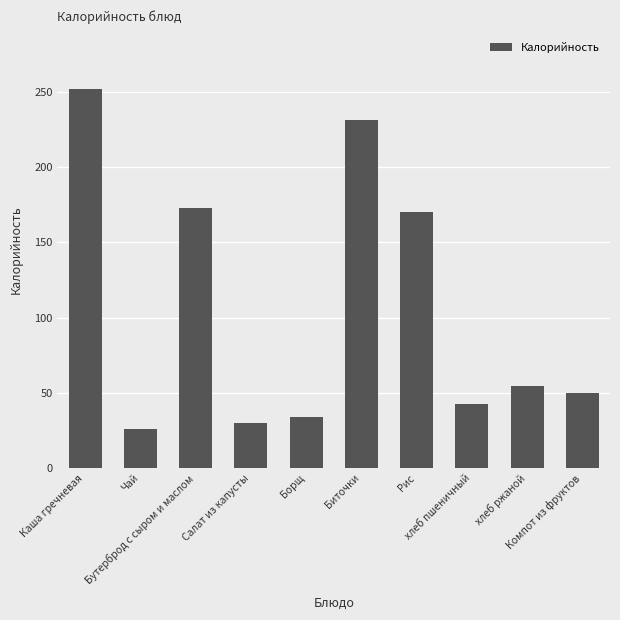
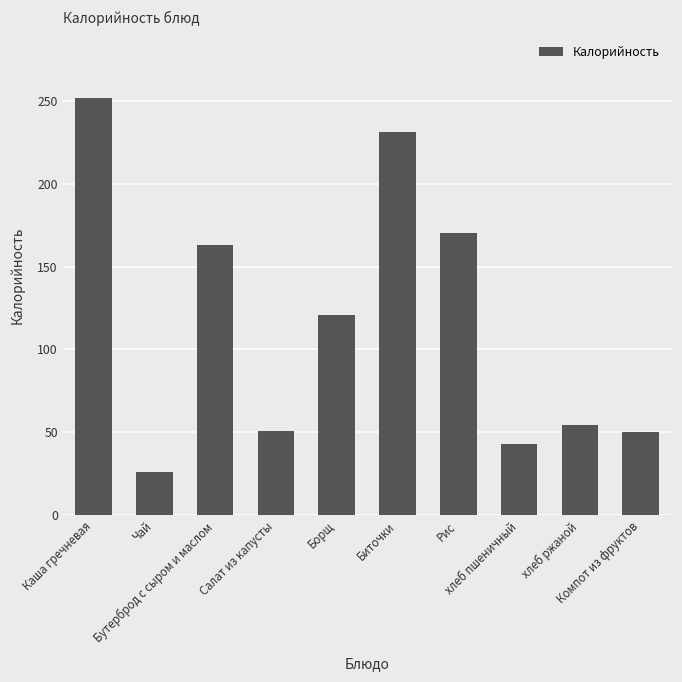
  {
    "Каша гречневая": 252,
    "Чай": 26,
-   "Бутерброд с сыром и маслом": 173,
-   "Салат из капусты": 30,
-   "Борщ": 34,
+   "Бутерброд с сыром и маслом": 163,
+   "Салат из капусты": 51,
+   "Борщ": 121,
    "Биточки": 231,
    "Рис": 170,
    "хлеб пшеничный": 43,
    "хлеб ржаной": 54,
    "Компот из фруктов": 50
  }
